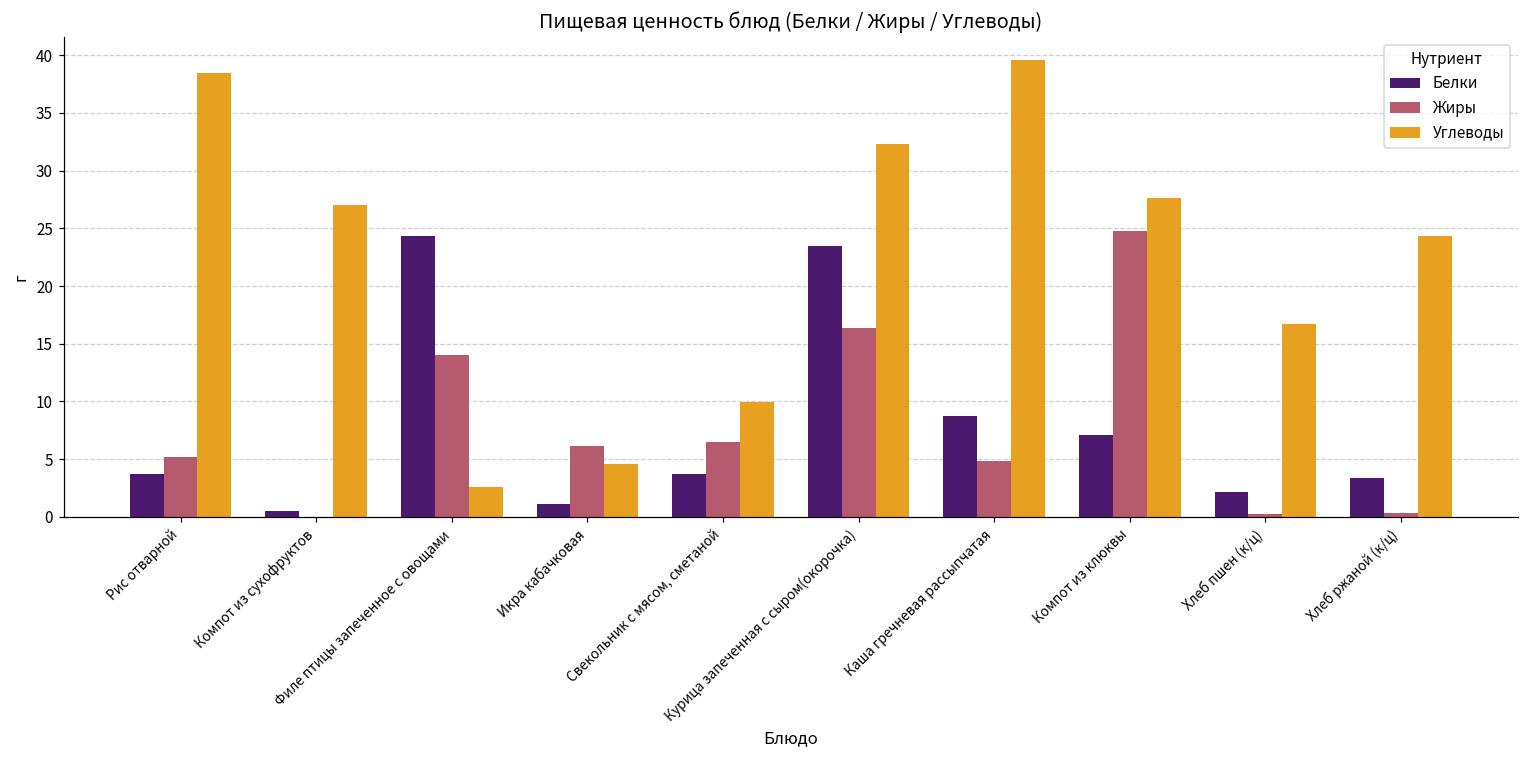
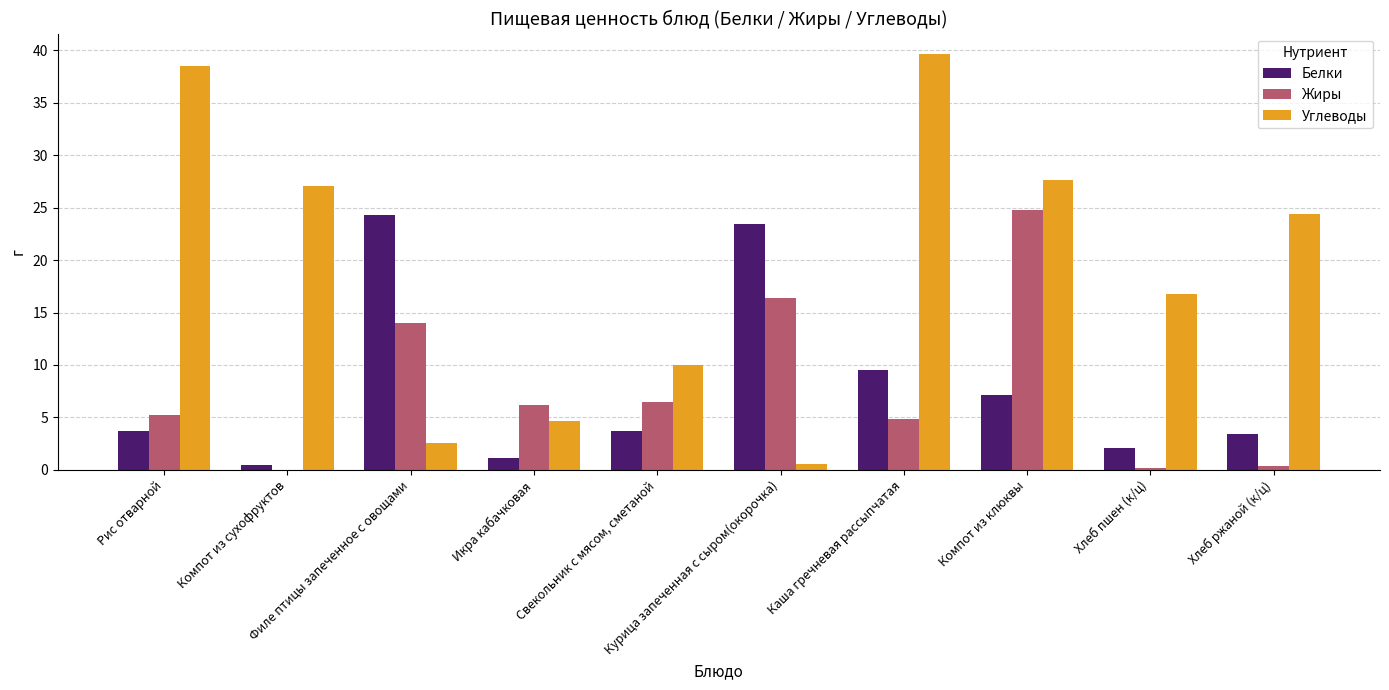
  {
    "Белки": {
      "Рис отварной": 3.7,
      "Компот из сухофруктов": 0.5,
      "Филе птицы запеченное с овощами": 24.3,
      "Икра кабачковая": 1.1,
      "Свекольник с мясом, сметаной": 3.7,
      "Курица запеченная с сыром(окорочка)": 23.5,
-     "Каша гречневая рассыпчатая": 8.8,
+     "Каша гречневая рассыпчатая": 9.6,
      "Компот из клюквы": 7.1,
      "Хлеб пшен (к/ц)": 2.1,
      "Хлеб ржаной (к/ц)": 3.4
    },
    "Жиры": {
      "Рис отварной": 5.2,
      "Филе птицы запеченное с овощами": 14.0,
      "Икра кабачковая": 6.1,
      "Свекольник с мясом, сметаной": 6.5,
      "Курица запеченная с сыром(окорочка)": 16.3,
      "Каша гречневая рассыпчатая": 4.8,
      "Компот из клюквы": 24.8,
      "Хлеб ржаной (к/ц)": 0.4
    },
    "Углеводы": {
      "Рис отварной": 38.5,
      "Компот из сухофруктов": 27.0,
      "Филе птицы запеченное с овощами": 2.6,
      "Икра кабачковая": 4.6,
      "Свекольник с мясом, сметаной": 10.0,
-     "Курица запеченная с сыром(окорочка)": 32.3,
+     "Курица запеченная с сыром(окорочка)": 0.6,
      "Каша гречневая рассыпчатая": 39.6,
      "Компот из клюквы": 27.6,
      "Хлеб пшен (к/ц)": 16.8,
      "Хлеб ржаной (к/ц)": 24.4
    }
  }
